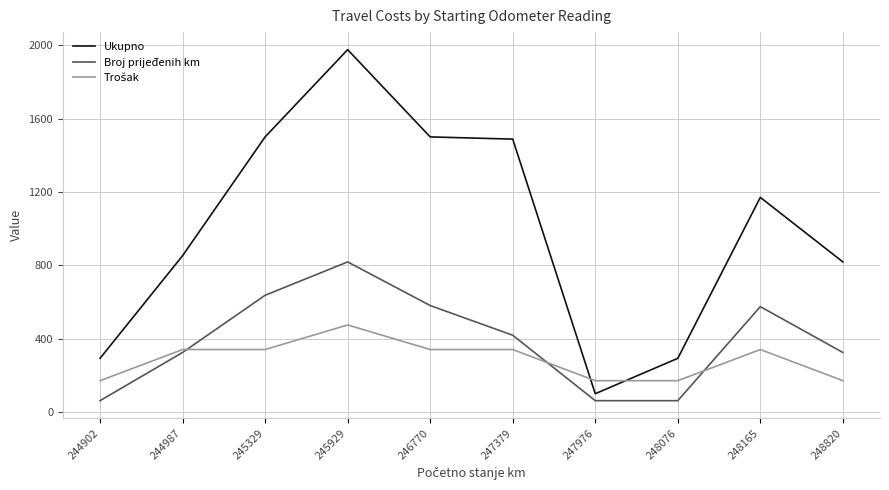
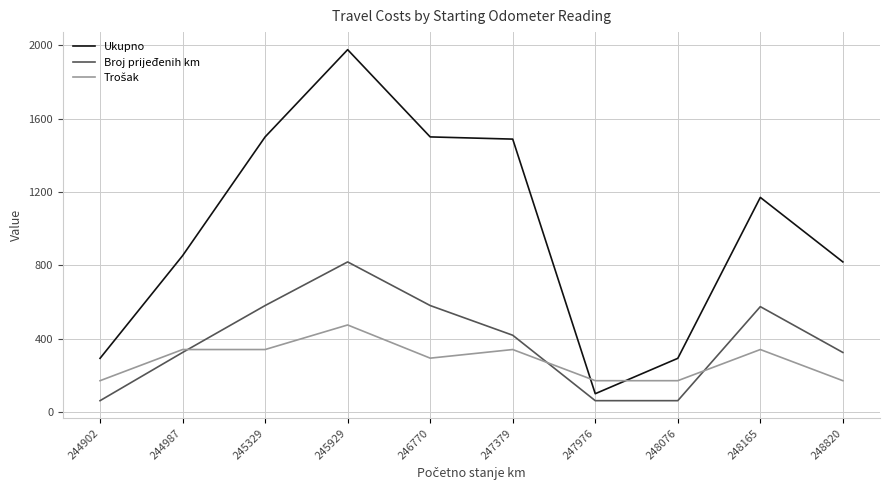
  {
    "Ukupno": {
      "244902": 290,
      "244987": 850,
      "245329": 1500,
      "245929": 1980,
      "246770": 1500,
      "247379": 1490,
      "247976": 100,
      "248076": 290,
      "248165": 1170,
      "248820": 820
    },
    "Broj prijeđenih km": {
      "244902": 60,
      "244987": 320,
-     "245329": 640,
+     "245329": 580,
      "245929": 820,
      "246770": 580,
      "247379": 420,
      "247976": 60,
      "248076": 60,
      "248165": 570,
      "248820": 320
    },
    "Trošak": {
      "244902": 170,
      "244987": 340,
      "245329": 340,
      "245929": 470,
-     "246770": 340,
+     "246770": 290,
      "247379": 340,
      "247976": 170,
      "248076": 170,
      "248165": 340,
      "248820": 170
    }
  }
